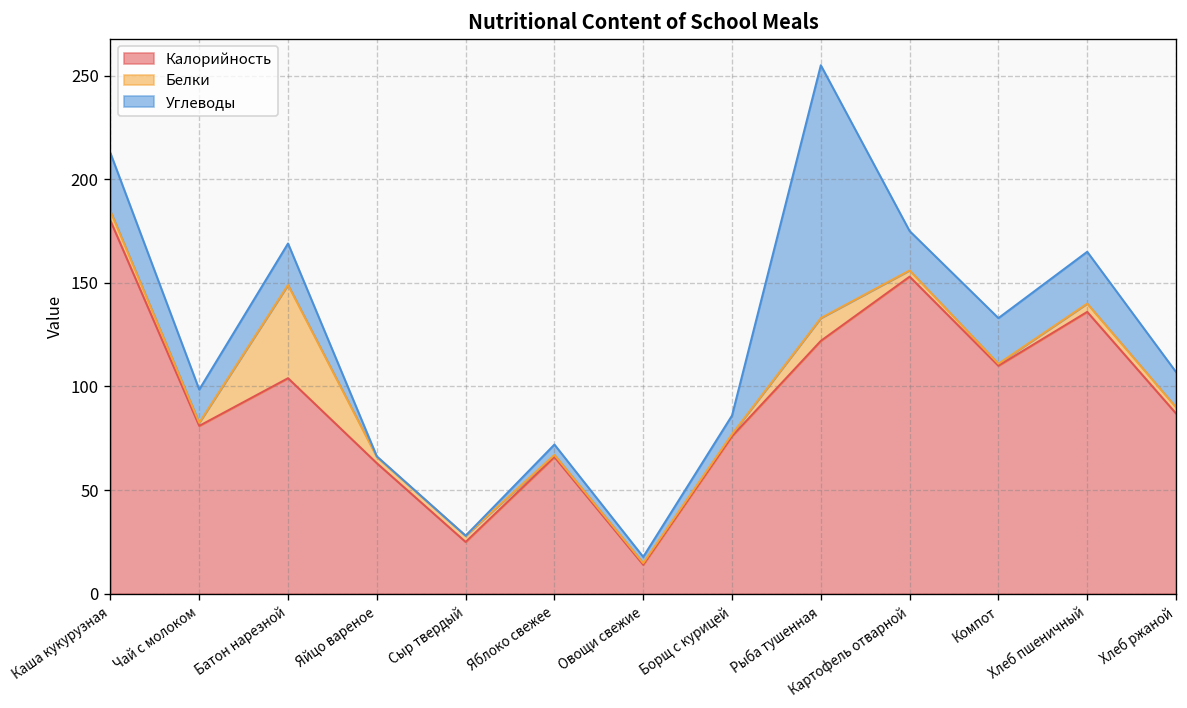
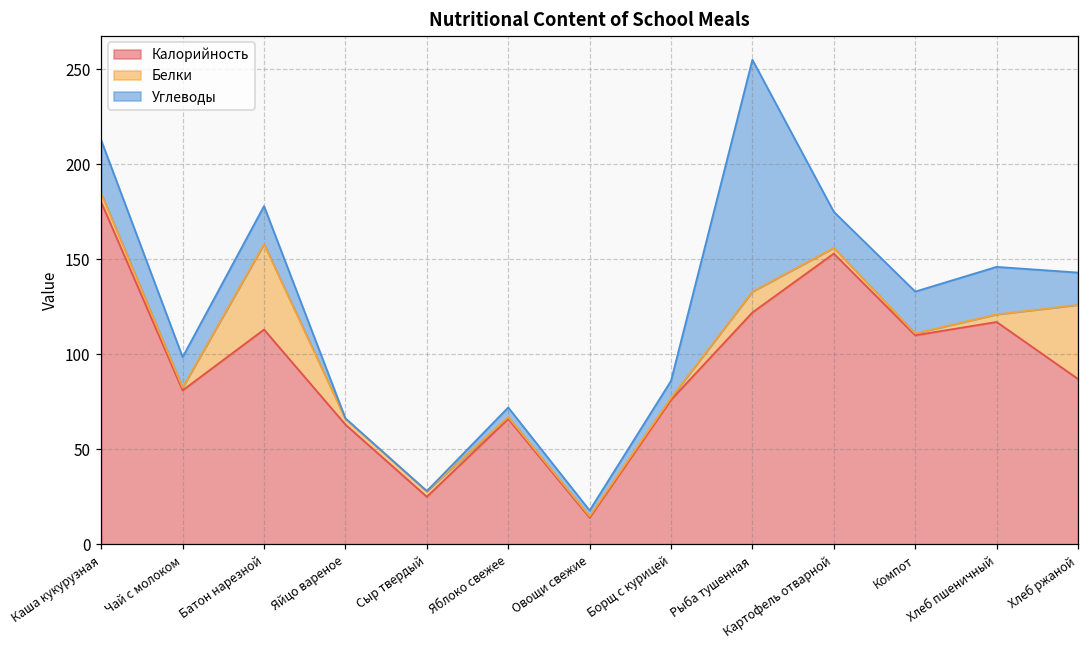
  {
    "Калорийность": {
      "Каша кукурузная": 180,
      "Чай с молоком": 81,
-     "Батон нарезной": 104,
+     "Батон нарезной": 113,
      "Яйцо вареное": 63,
      "Сыр твердый": 25,
      "Рыба тушенная": 122,
      "Картофель отварной": 153,
-     "Хлеб пшеничный": 136,
+     "Хлеб пшеничный": 117,
      "Хлеб ржаной": 87
    },
    "Белки": {
      "Каша кукурузная": 5,
      "Чай с молоком": 2,
      "Батон нарезной": 45,
      "Рыба тушенная": 11,
      "Картофель отварной": 3,
      "Хлеб пшеничный": 4,
-     "Хлеб ржаной": 3
+     "Хлеб ржаной": 39
    },
    "Углеводы": {
      "Каша кукурузная": 28,
      "Чай с молоком": 16,
      "Батон нарезной": 20,
      "Яблоко свежее": 5,
      "Овощи свежие": 3,
      "Борщ с курицей": 9,
      "Рыба тушенная": 122,
      "Картофель отварной": 19,
      "Компот": 22,
      "Хлеб пшеничный": 25,
      "Хлеб ржаной": 17
    }
  }
